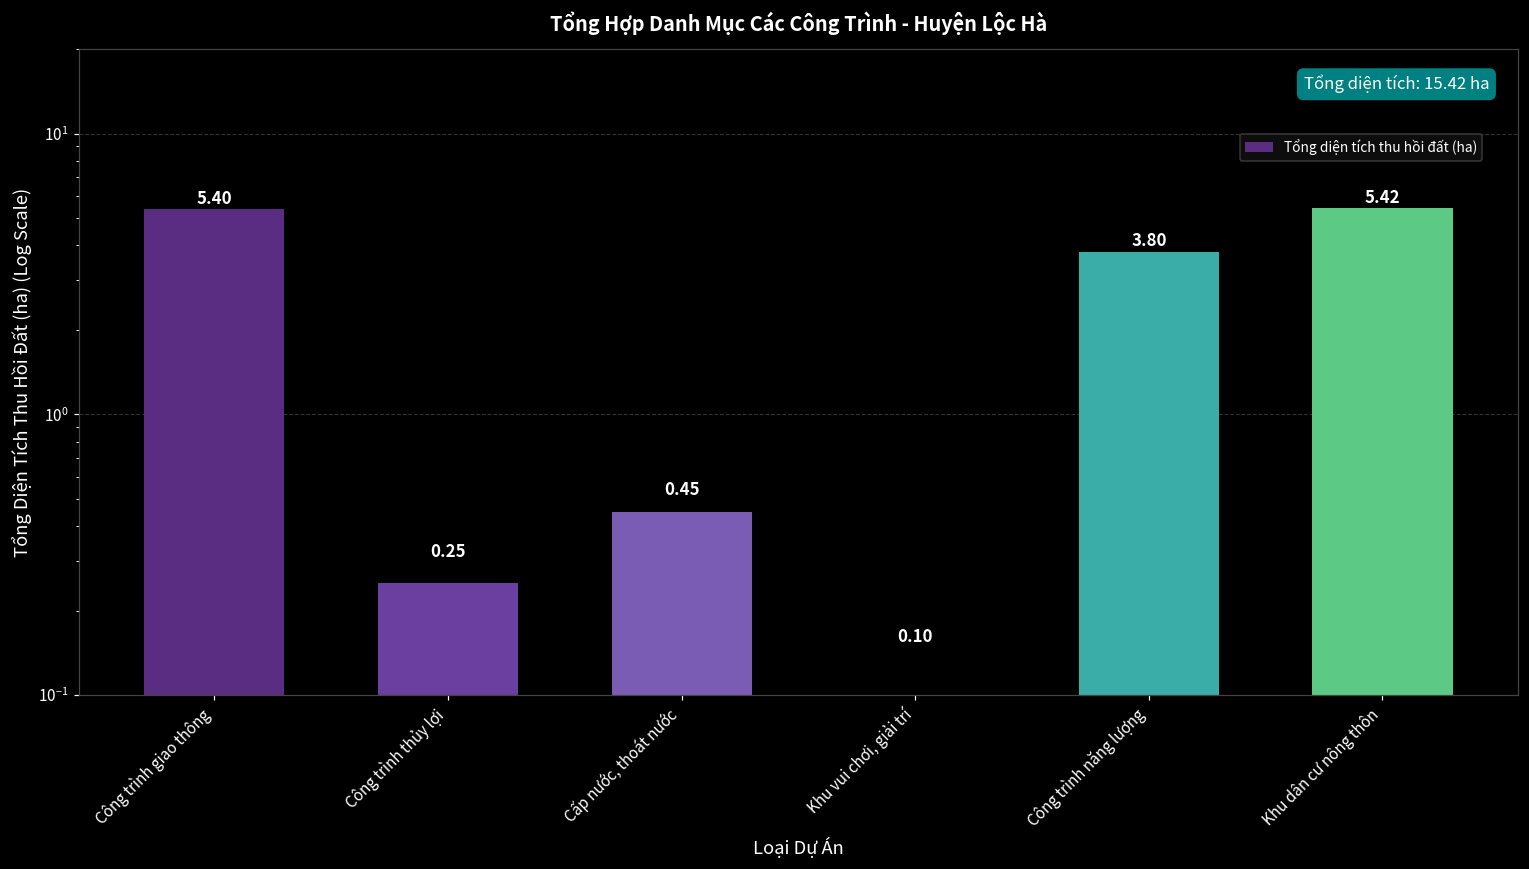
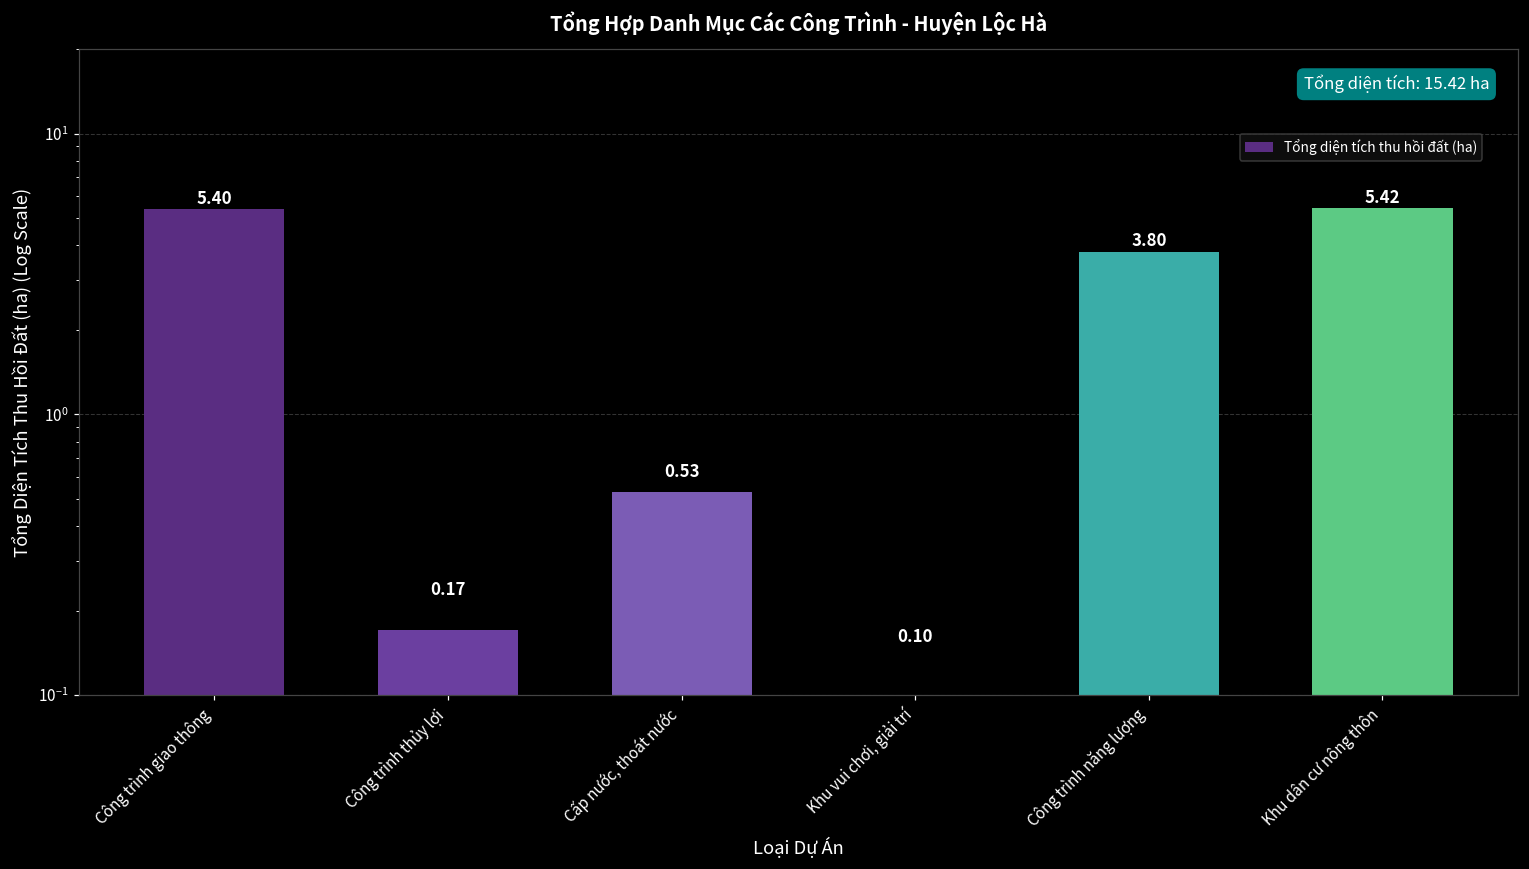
  {
    "Công trình giao thông": 5.40,
-   "Công trình thủy lợi": 0.25,
-   "Cấp nước, thoát nước": 0.45,
+   "Công trình thủy lợi": 0.17,
+   "Cấp nước, thoát nước": 0.53,
    "Công trình năng lượng": 3.80,
    "Khu dân cư nông thôn": 5.42
  }
